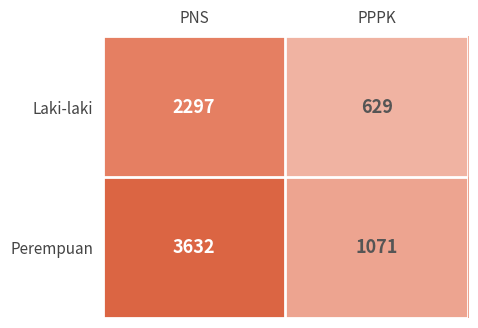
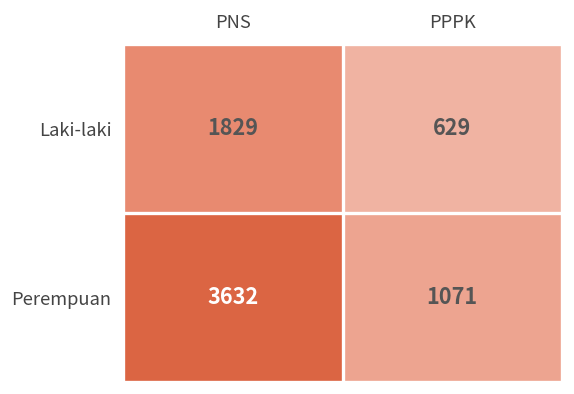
  {
    "Laki-laki": {
-     "PNS": 2297,
+     "PNS": 1829,
      "PPPK": 629
    },
    "Perempuan": {
      "PNS": 3632,
      "PPPK": 1071
    }
  }
